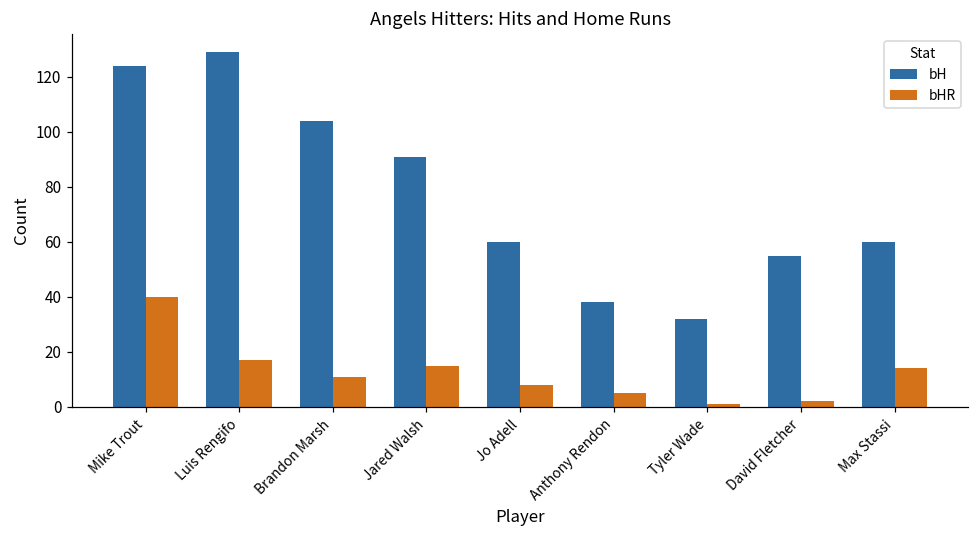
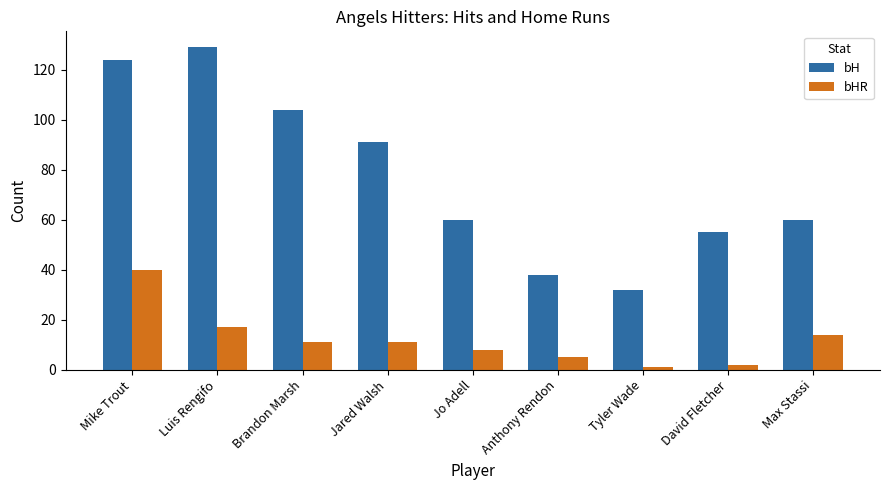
  {
    "bH": {
      "Mike Trout": 124,
      "Luis Rengifo": 129,
      "Brandon Marsh": 104,
      "Jared Walsh": 91,
      "Jo Adell": 60,
      "Anthony Rendon": 38,
      "Tyler Wade": 32,
      "David Fletcher": 55,
      "Max Stassi": 60
    },
    "bHR": {
      "Mike Trout": 40,
      "Luis Rengifo": 17,
      "Brandon Marsh": 11,
-     "Jared Walsh": 15,
+     "Jared Walsh": 11,
      "Jo Adell": 8,
      "Anthony Rendon": 5,
      "David Fletcher": 2,
      "Max Stassi": 14
    }
  }
